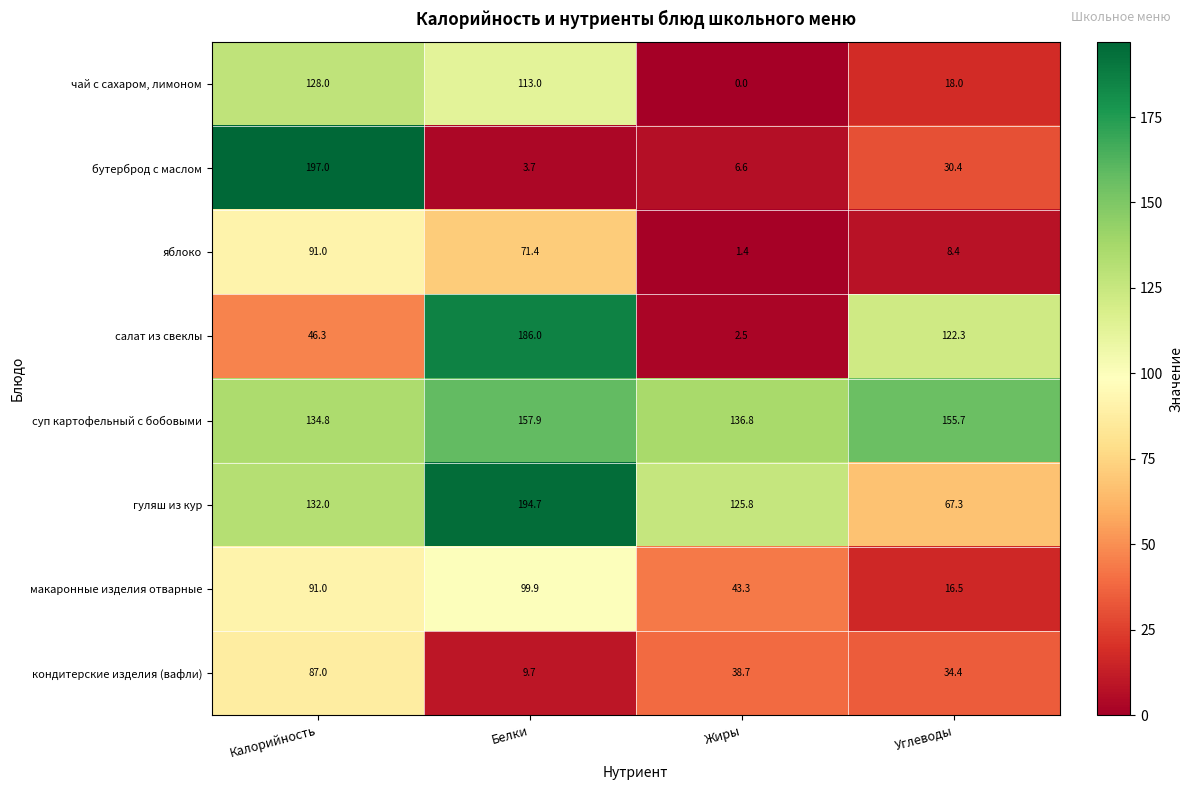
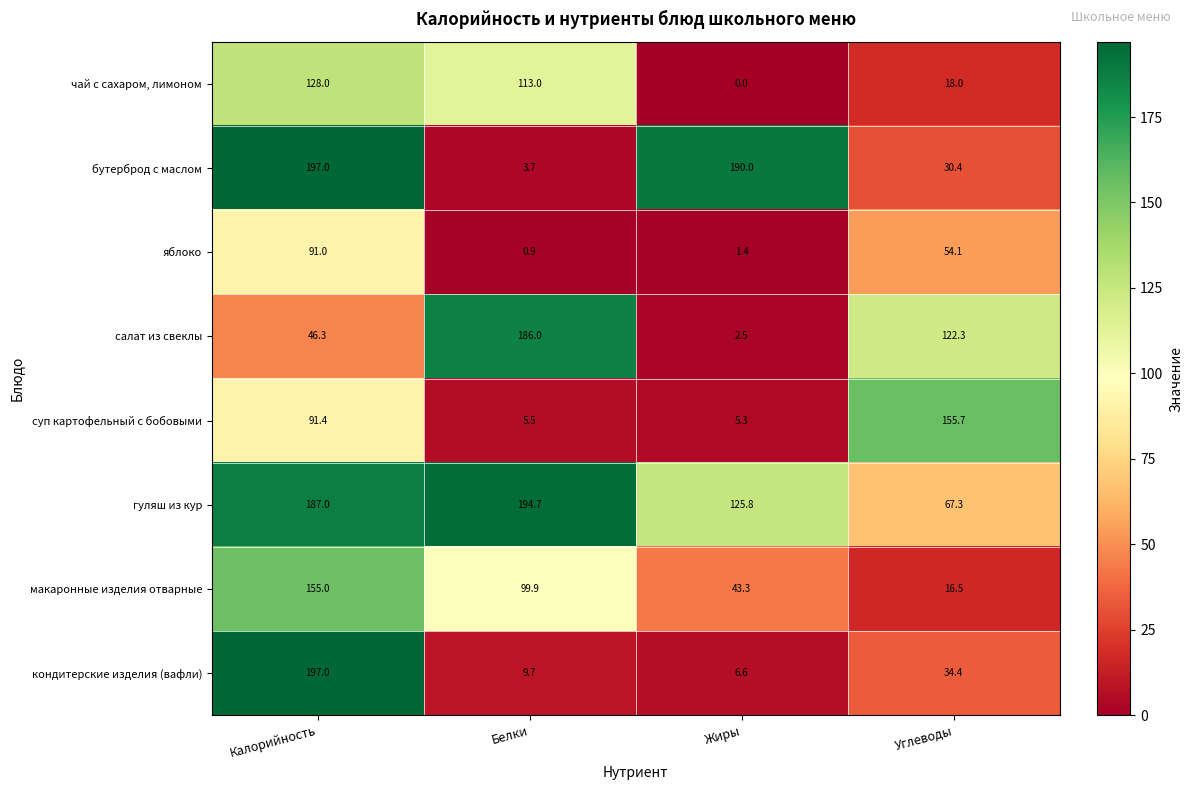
  {
    "чай с сахаром, лимоном": {
      "Калорийность": 128.0,
      "Белки": 113.0,
      "Жиры": 0.0,
      "Углеводы": 18.0
    },
    "бутерброд с маслом": {
      "Калорийность": 197.0,
      "Белки": 3.7,
-     "Жиры": 6.6,
+     "Жиры": 190.0,
      "Углеводы": 30.4
    },
    "яблоко": {
      "Калорийность": 91.0,
-     "Белки": 71.4,
+     "Белки": 0.9,
      "Жиры": 1.4,
-     "Углеводы": 8.4
+     "Углеводы": 54.1
    },
    "салат из свеклы": {
      "Калорийность": 46.3,
      "Белки": 186.0,
      "Жиры": 2.5,
      "Углеводы": 122.3
    },
    "суп картофельный с бобовыми": {
-     "Калорийность": 134.8,
-     "Белки": 157.9,
-     "Жиры": 136.8,
+     "Калорийность": 91.4,
+     "Белки": 5.5,
+     "Жиры": 5.3,
      "Углеводы": 155.7
    },
    "гуляш из кур": {
-     "Калорийность": 132.0,
+     "Калорийность": 187.0,
      "Белки": 194.7,
      "Жиры": 125.8,
      "Углеводы": 67.3
    },
    "макаронные изделия отварные": {
-     "Калорийность": 91.0,
+     "Калорийность": 155.0,
      "Белки": 99.9,
      "Жиры": 43.3,
      "Углеводы": 16.5
    },
    "кондитерские изделия (вафли)": {
-     "Калорийность": 87.0,
+     "Калорийность": 197.0,
      "Белки": 9.7,
-     "Жиры": 38.7,
+     "Жиры": 6.6,
      "Углеводы": 34.4
    }
  }
